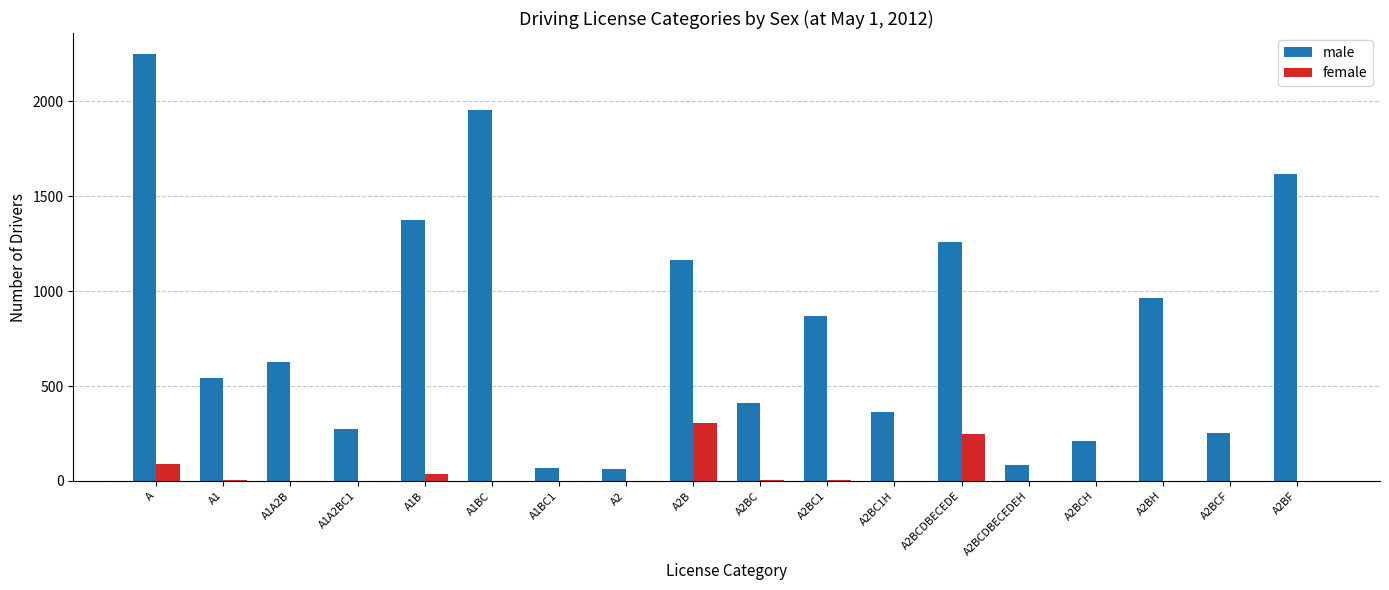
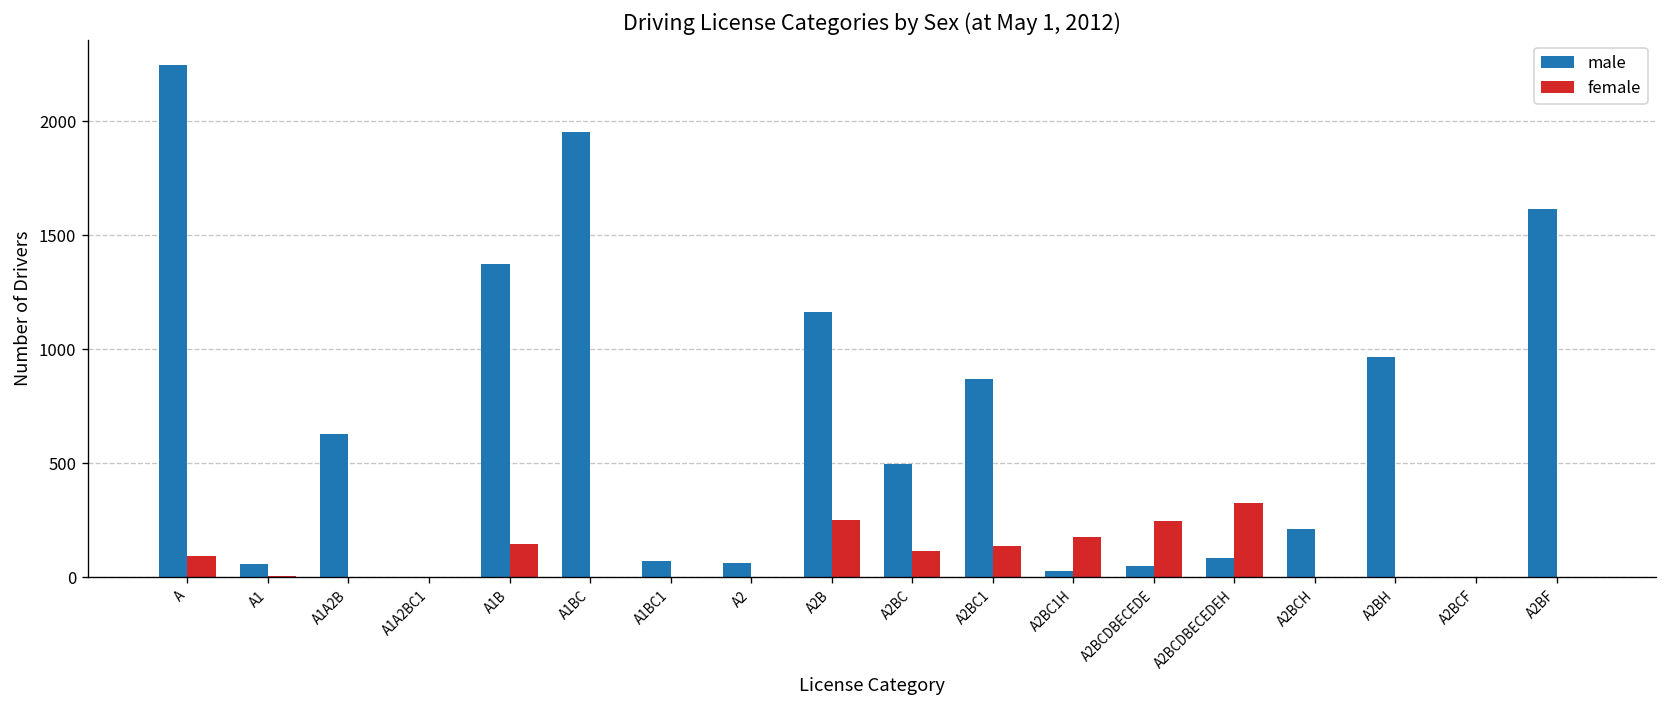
  {
    "male": {
      "A": 2250,
-     "A1": 540,
+     "A1": 60,
      "A1A2B": 630,
-     "A1A2BC1": 280,
+     "A1A2BC1": 0,
      "A1B": 1370,
      "A1BC": 1950,
      "A1BC1": 70,
      "A2": 60,
      "A2B": 1160,
-     "A2BC": 410,
+     "A2BC": 500,
      "A2BC1": 870,
-     "A2BC1H": 360,
-     "A2BCDBECEDE": 1260,
+     "A2BC1H": 30,
+     "A2BCDBECEDE": 50,
      "A2BCDBECEDEH": 80,
      "A2BCH": 210,
      "A2BH": 970,
-     "A2BCF": 250,
+     "A2BCF": 0,
      "A2BF": 1620
    },
    "female": {
      "A": 90,
      "A1A2B": 0,
      "A1A2BC1": 0,
-     "A1B": 40,
+     "A1B": 140,
      "A1BC": 0,
      "A2": 0,
-     "A2B": 310,
-     "A2BC": 10,
-     "A2BC1": 10,
-     "A2BC1H": 0,
+     "A2B": 250,
+     "A2BC": 120,
+     "A2BC1": 140,
+     "A2BC1H": 180,
      "A2BCDBECEDE": 250,
-     "A2BCDBECEDEH": 0,
+     "A2BCDBECEDEH": 330,
      "A2BCH": 0,
      "A2BH": 0,
      "A2BCF": 0,
      "A2BF": 0
    }
  }
